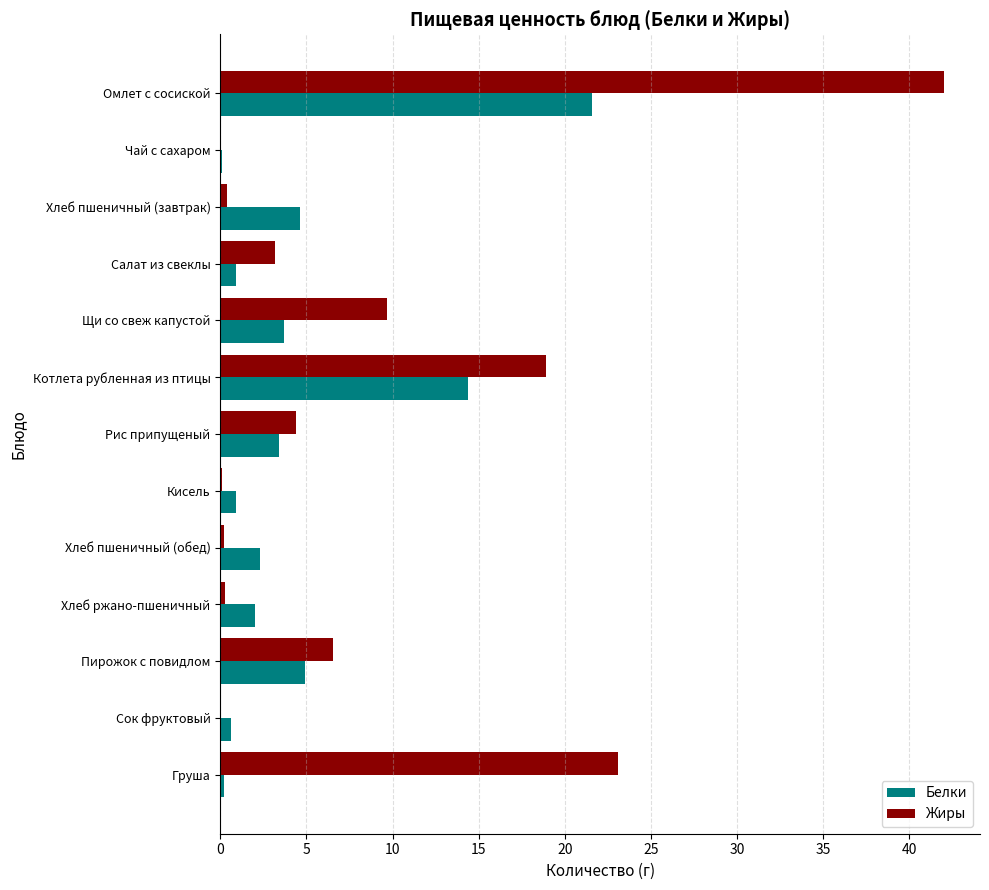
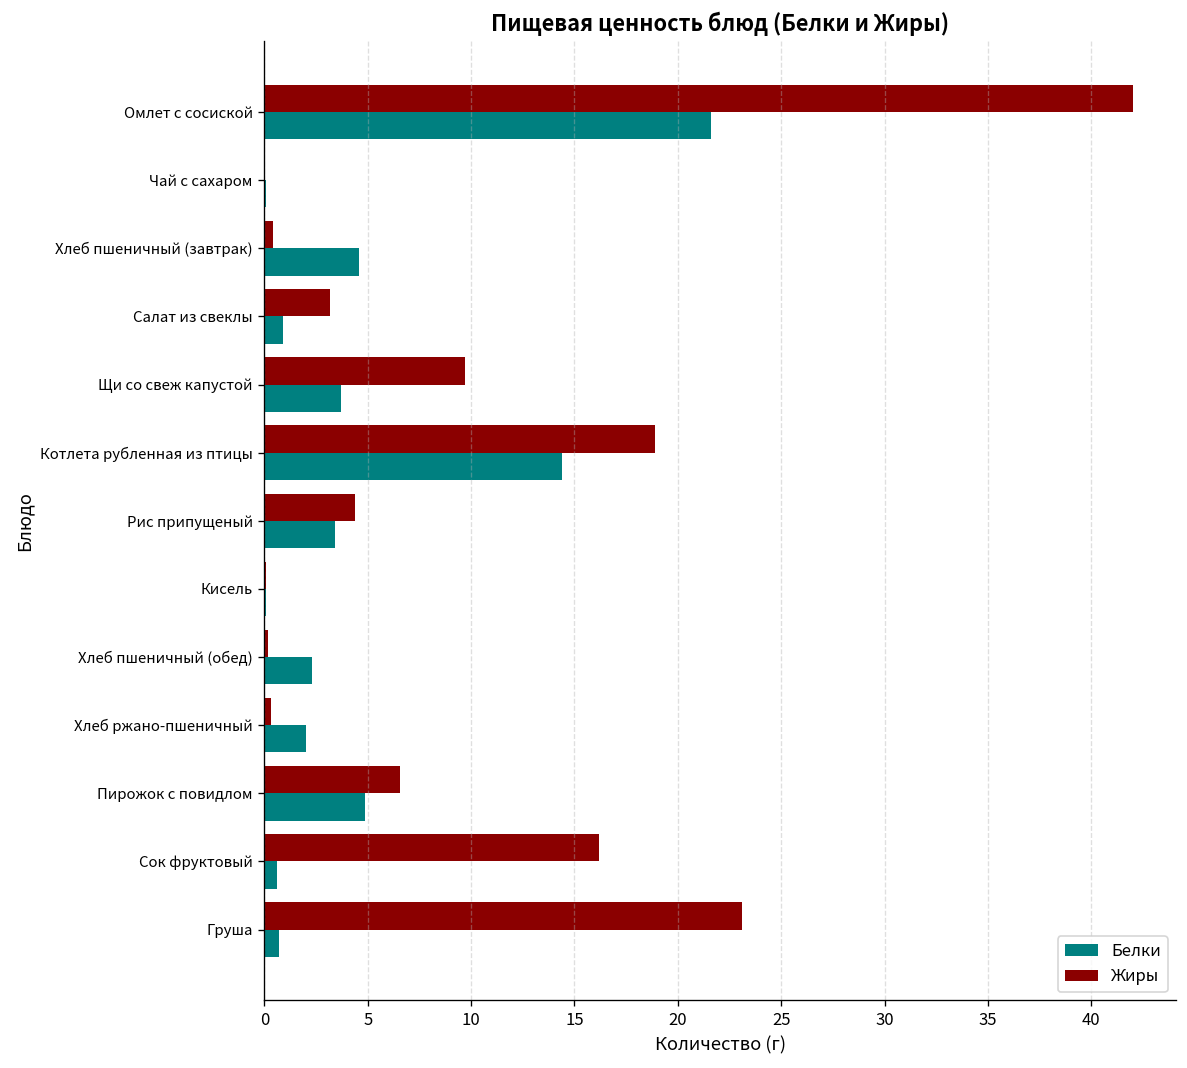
  {
    "Белки": {
      "Омлет с сосиской": 21.6,
      "Хлеб пшеничный (завтрак)": 4.6,
      "Салат из свеклы": 0.9,
      "Щи со свеж капустой": 3.7,
      "Котлета рубленная из птицы": 14.4,
      "Рис припущеный": 3.4,
-     "Кисель": 0.9,
+     "Кисель": 0.1,
      "Хлеб пшеничный (обед)": 2.3,
      "Хлеб ржано-пшеничный": 2.0,
      "Пирожок с повидлом": 4.9,
      "Сок фруктовый": 0.6,
-     "Груша": 0.2
+     "Груша": 0.7
    },
    "Жиры": {
      "Омлет с сосиской": 42.0,
      "Чай с сахаром": 0.0,
      "Хлеб пшеничный (завтрак)": 0.4,
      "Салат из свеклы": 3.2,
      "Щи со свеж капустой": 9.7,
      "Котлета рубленная из птицы": 18.9,
      "Рис припущеный": 4.4,
      "Хлеб пшеничный (обед)": 0.2,
      "Хлеб ржано-пшеничный": 0.3,
      "Пирожок с повидлом": 6.5,
-     "Сок фруктовый": 0.0,
+     "Сок фруктовый": 16.2,
      "Груша": 23.1
    }
  }
